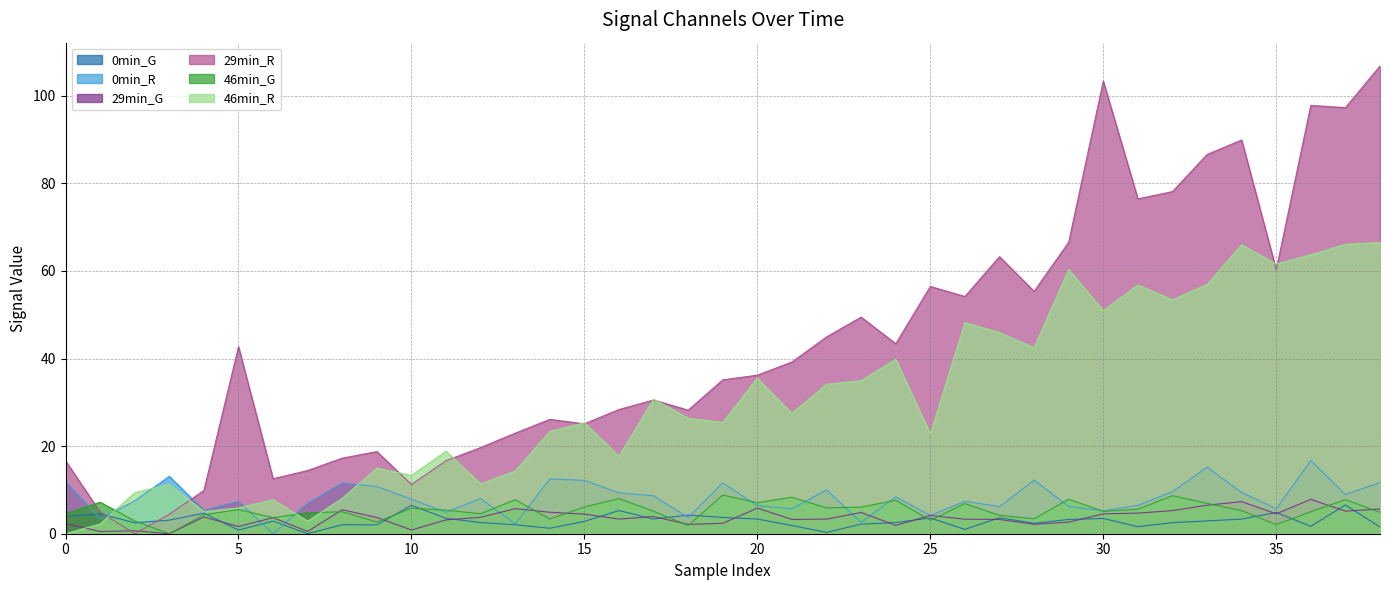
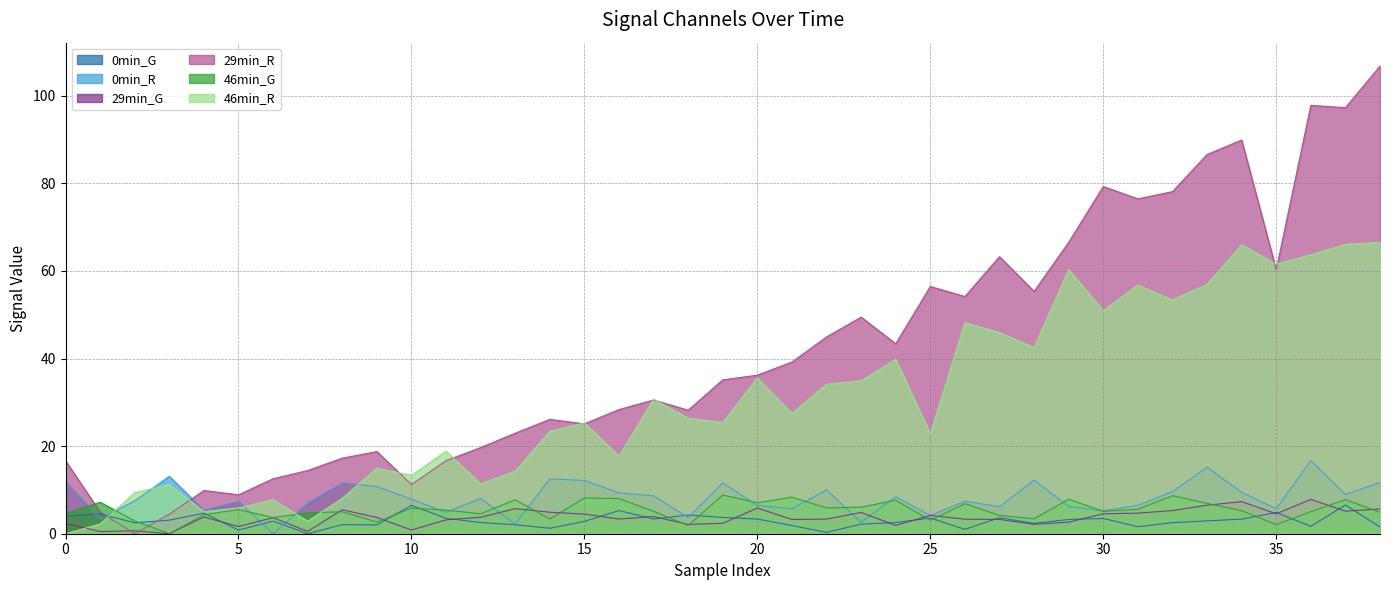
  {
    "0min_G": {
      "0": 4,
      "5": 1,
      "10": 6,
      "15": 3,
      "20": 3,
      "30": 3
    },
    "0min_R": {
      "0": 12,
      "5": 7,
      "10": 8,
      "15": 12,
      "20": 6,
      "35": 6
    },
    "29min_G": {
      "0": 2,
      "5": 2,
      "10": 1,
      "15": 4,
      "20": 6
    },
    "29min_R": {
      "0": 17,
-     "5": 43,
+     "5": 9,
      "10": 11,
      "20": 36,
      "25": 56,
-     "30": 103,
+     "30": 79,
      "35": 60
    },
    "46min_G": {
      "0": 5,
      "10": 6,
-     "15": 6,
+     "15": 8,
      "20": 7,
      "35": 2
    },
    "46min_R": {
      "0": 0,
      "10": 13,
      "20": 36,
      "25": 23,
      "30": 51,
      "35": 62
    }
  }
